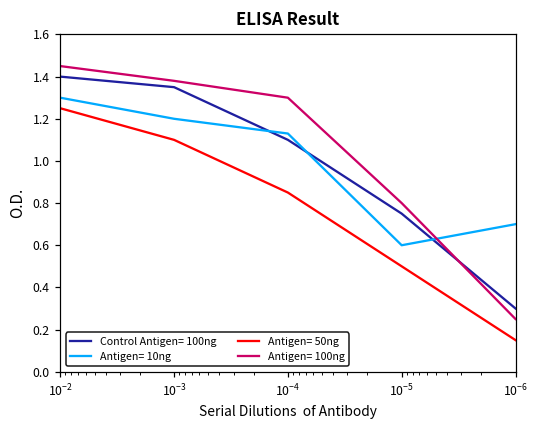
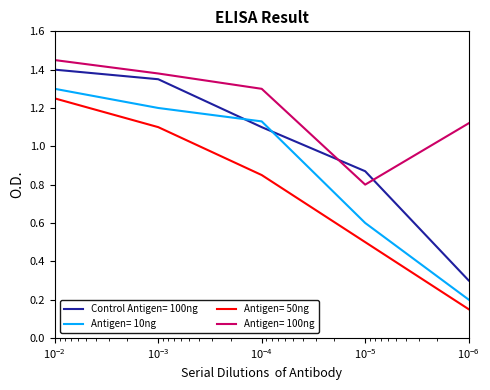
  {
    "Control Antigen= 100ng": {
      "10^-2": 1.40,
      "10^-3": 1.35,
      "10^-4": 1.10,
-     "10^-5": 0.75,
+     "10^-5": 0.87,
      "10^-6": 0.30
    },
    "Antigen= 10ng": {
      "10^-2": 1.3,
      "10^-3": 1.2,
      "10^-4": 1.13,
      "10^-5": 0.6,
-     "10^-6": 0.7
+     "10^-6": 0.2
    },
    "Antigen= 50ng": {
      "10^-2": 1.25,
      "10^-3": 1.10,
      "10^-4": 0.85,
      "10^-5": 0.50,
      "10^-6": 0.15
    },
    "Antigen= 100ng": {
      "10^-2": 1.45,
      "10^-3": 1.38,
      "10^-4": 1.30,
      "10^-5": 0.80,
-     "10^-6": 0.25
+     "10^-6": 1.12
    }
  }
